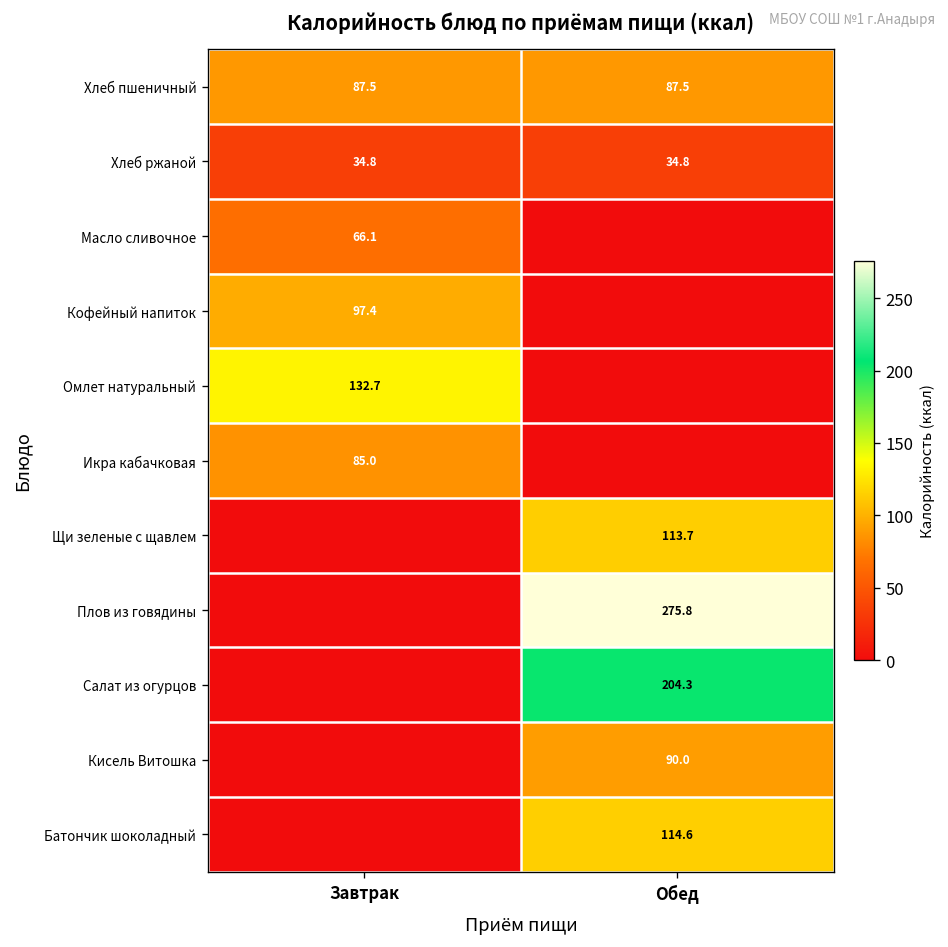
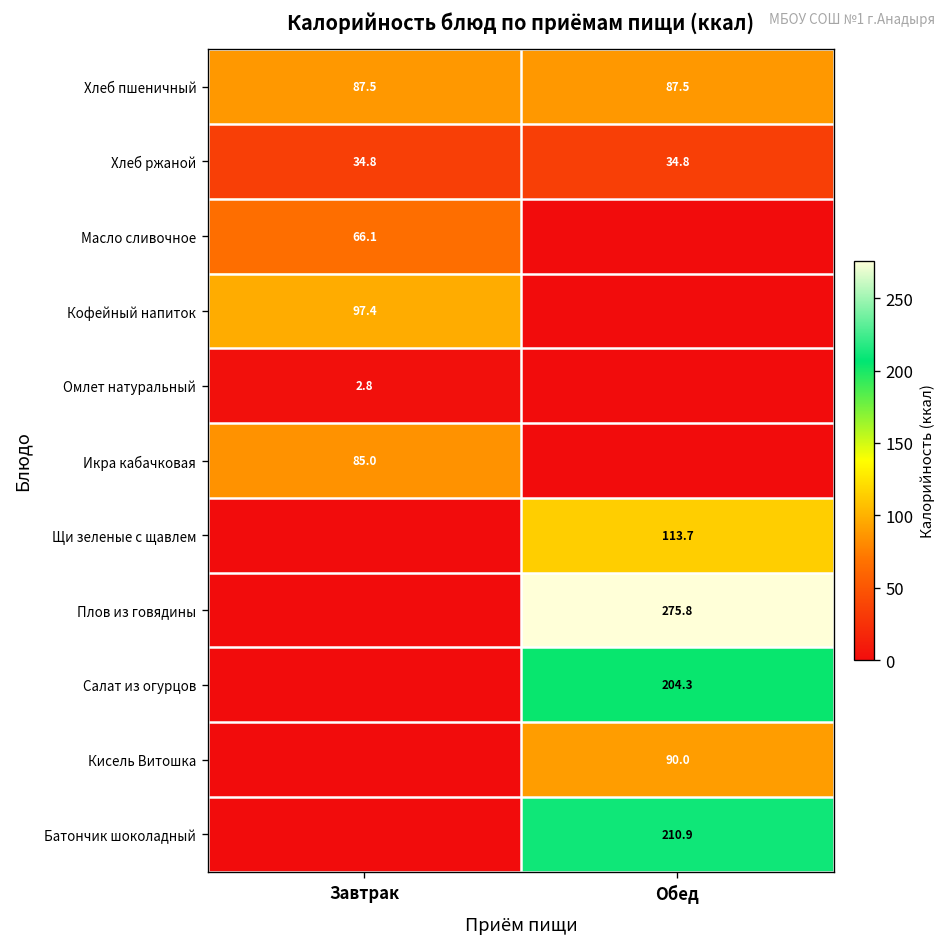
  {
    "Хлеб пшеничный": {
      "Завтрак": 87.5,
      "Обед": 87.5
    },
    "Хлеб ржаной": {
      "Завтрак": 34.8,
      "Обед": 34.8
    },
    "Масло сливочное": {
      "Завтрак": 66.1
    },
    "Кофейный напиток": {
      "Завтрак": 97.4
    },
    "Омлет натуральный": {
-     "Завтрак": 132.7
+     "Завтрак": 2.8
    },
    "Икра кабачковая": {
      "Завтрак": 85.0
    },
    "Щи зеленые с щавлем": {
      "Обед": 113.7
    },
    "Плов из говядины": {
      "Обед": 275.8
    },
    "Салат из огурцов": {
      "Обед": 204.3
    },
    "Кисель Витошка": {
      "Обед": 90.0
    },
    "Батончик шоколадный": {
-     "Обед": 114.6
+     "Обед": 210.9
    }
  }
